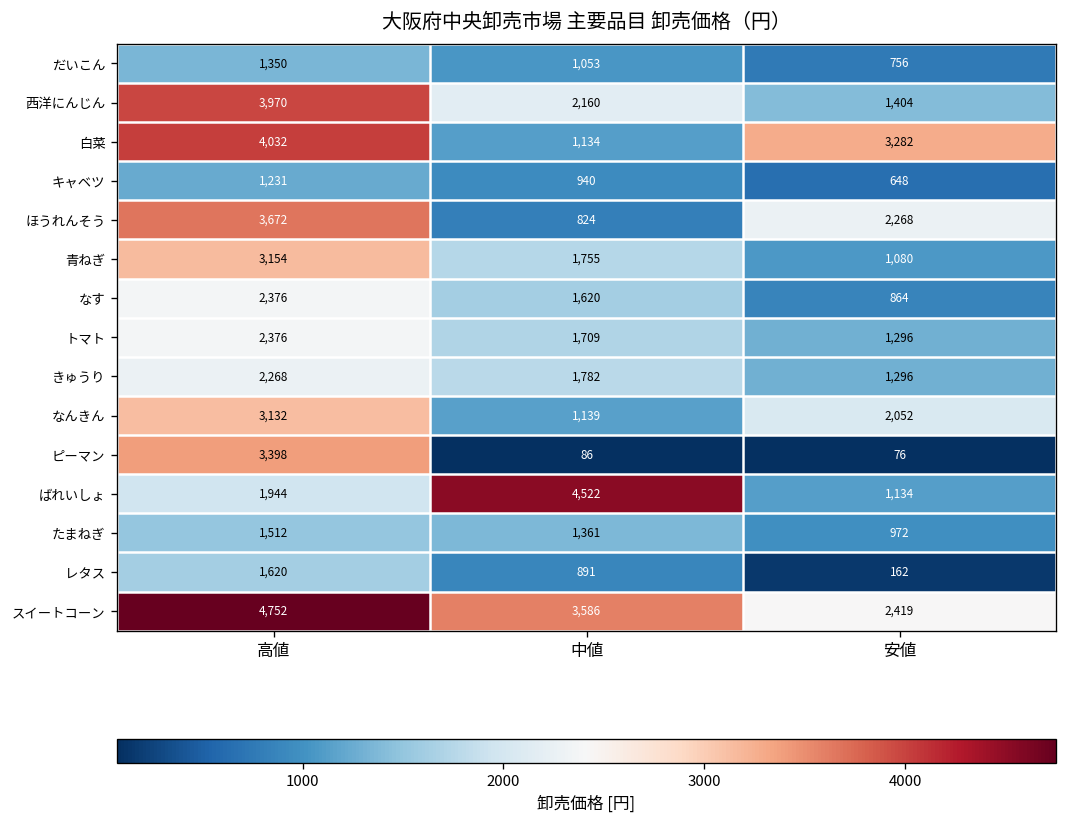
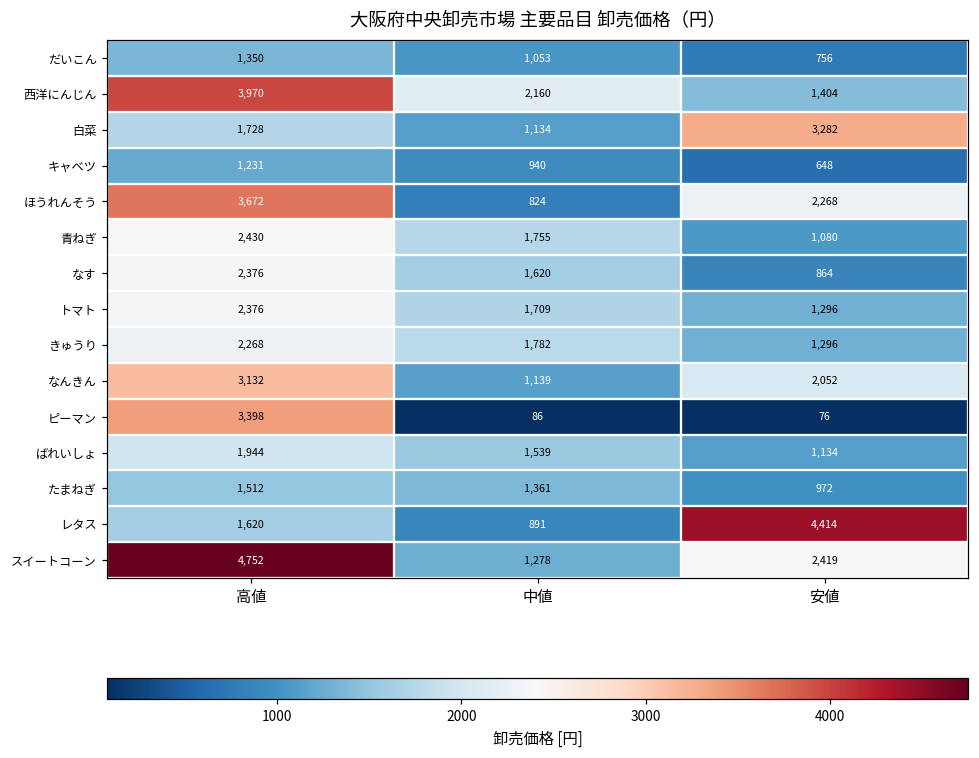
  {
    "だいこん": {
      "高値": "1,350",
      "中値": "1,053",
      "安値": "756"
    },
    "西洋にんじん": {
      "高値": "3,970",
      "中値": "2,160",
      "安値": "1,404"
    },
    "白菜": {
-     "高値": "4,032",
+     "高値": "1,728",
      "中値": "1,134",
      "安値": "3,282"
    },
    "キャベツ": {
      "高値": "1,231",
      "中値": "940",
      "安値": "648"
    },
    "ほうれんそう": {
      "高値": "3,672",
      "中値": "824",
      "安値": "2,268"
    },
    "青ねぎ": {
-     "高値": "3,154",
+     "高値": "2,430",
      "中値": "1,755",
      "安値": "1,080"
    },
    "なす": {
      "高値": "2,376",
      "中値": "1,620",
      "安値": "864"
    },
    "トマト": {
      "高値": "2,376",
      "中値": "1,709",
      "安値": "1,296"
    },
    "きゅうり": {
      "高値": "2,268",
      "中値": "1,782",
      "安値": "1,296"
    },
    "なんきん": {
      "高値": "3,132",
      "中値": "1,139",
      "安値": "2,052"
    },
    "ピーマン": {
      "高値": "3,398",
      "中値": "86",
      "安値": "76"
    },
    "ばれいしょ": {
      "高値": "1,944",
-     "中値": "4,522",
+     "中値": "1,539",
      "安値": "1,134"
    },
    "たまねぎ": {
      "高値": "1,512",
      "中値": "1,361",
      "安値": "972"
    },
    "レタス": {
      "高値": "1,620",
      "中値": "891",
-     "安値": "162"
+     "安値": "4,414"
    },
    "スイートコーン": {
      "高値": "4,752",
-     "中値": "3,586",
+     "中値": "1,278",
      "安値": "2,419"
    }
  }
